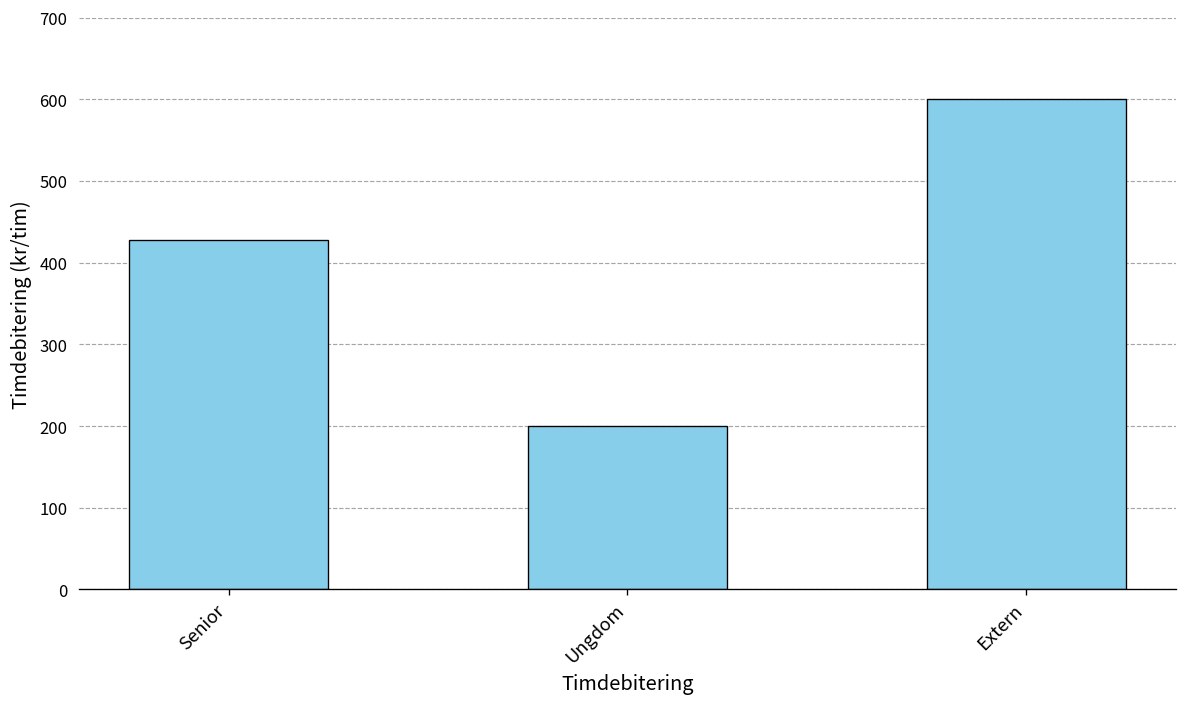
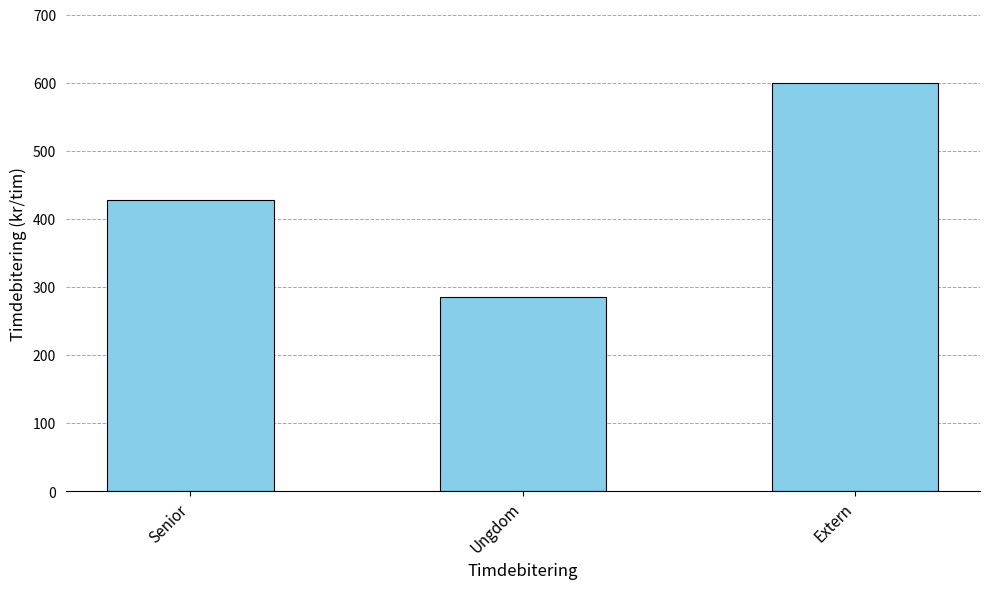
  {
    "Senior": 430,
-   "Ungdom": 200,
+   "Ungdom": 290,
    "Extern": 600
  }
